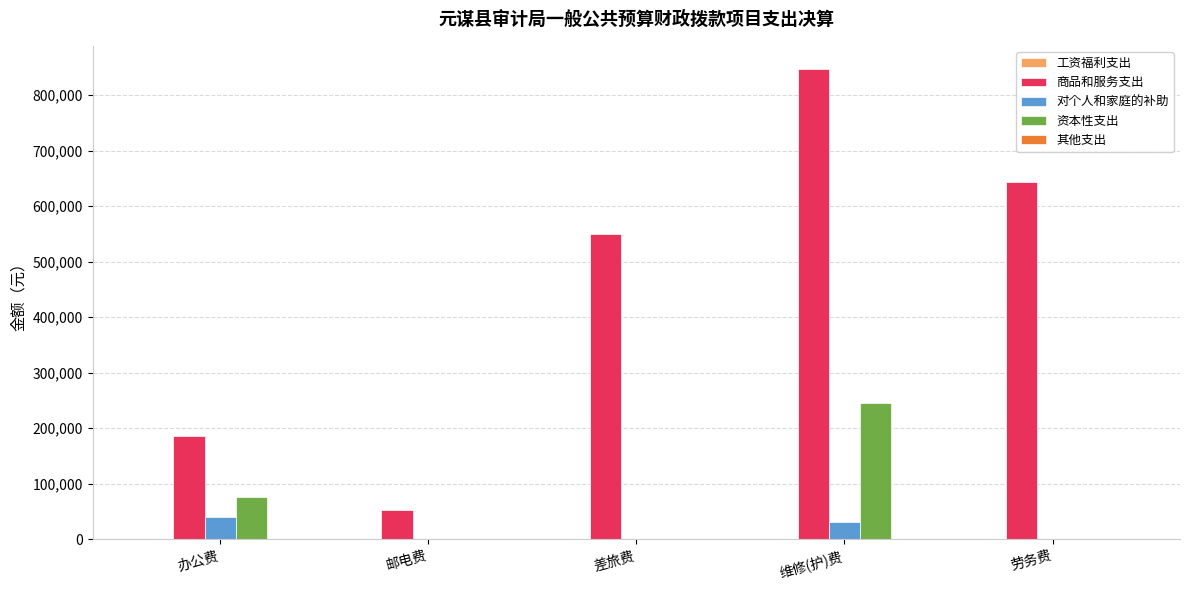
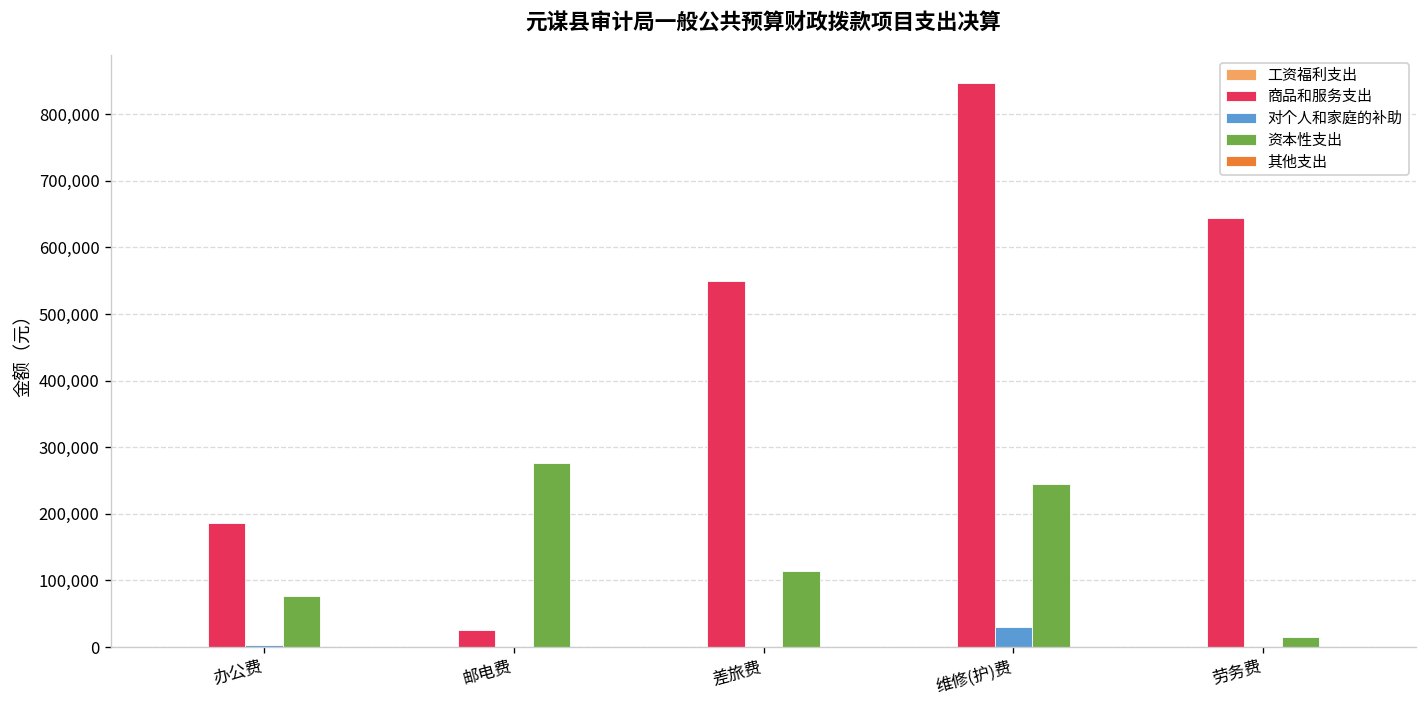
  {
    "工资福利支出": {
      "办公费": "0",
      "邮电费": "0",
      "差旅费": "0",
      "维修(护)费": "0",
      "劳务费": "0"
    },
    "商品和服务支出": {
      "办公费": "190,000",
-     "邮电费": "50,000",
+     "邮电费": "30,000",
      "差旅费": "550,000",
      "维修(护)费": "850,000",
      "劳务费": "640,000"
    },
    "对个人和家庭的补助": {
-     "办公费": "40,000",
+     "办公费": "0",
      "邮电费": "0",
      "差旅费": "0",
      "维修(护)费": "30,000",
      "劳务费": "0"
    },
    "资本性支出": {
      "办公费": "80,000",
-     "邮电费": "0",
-     "差旅费": "0",
+     "邮电费": "280,000",
+     "差旅费": "110,000",
      "维修(护)费": "250,000",
-     "劳务费": "0"
+     "劳务费": "10,000"
    },
    "其他支出": {
      "办公费": "0",
      "邮电费": "0",
      "差旅费": "0",
      "维修(护)费": "0",
      "劳务费": "0"
    }
  }
